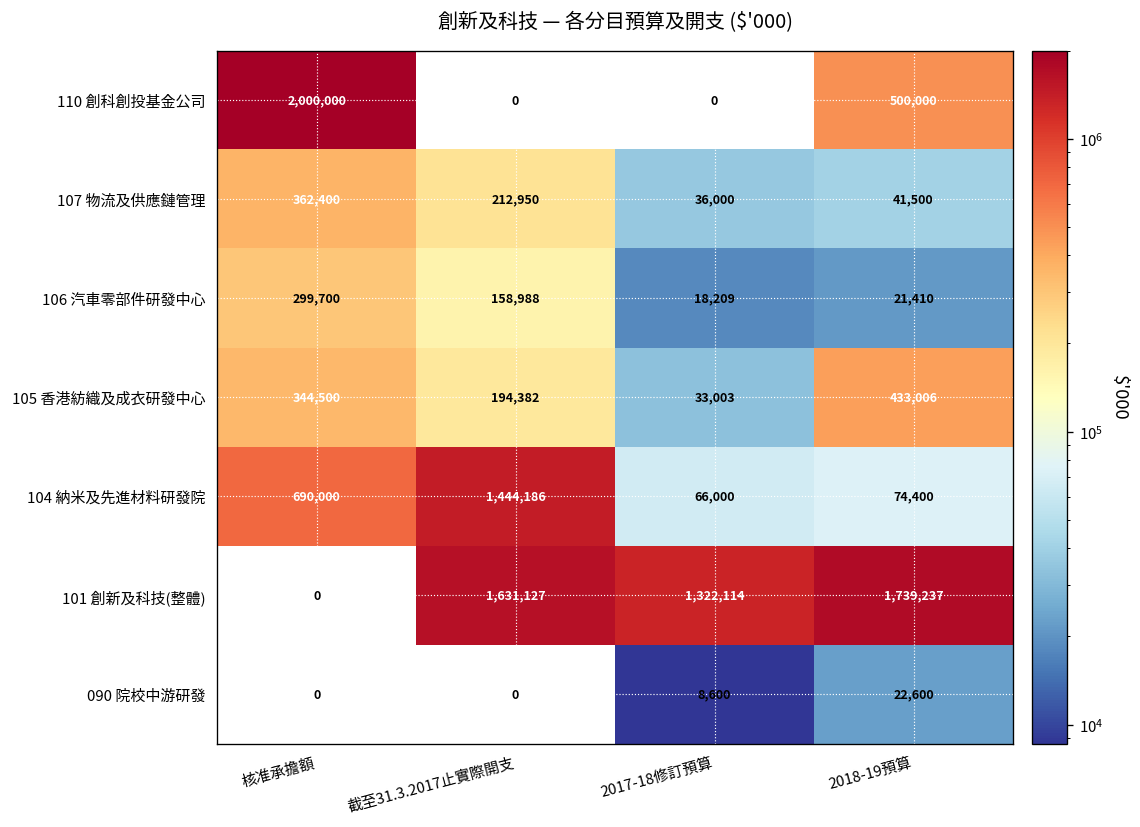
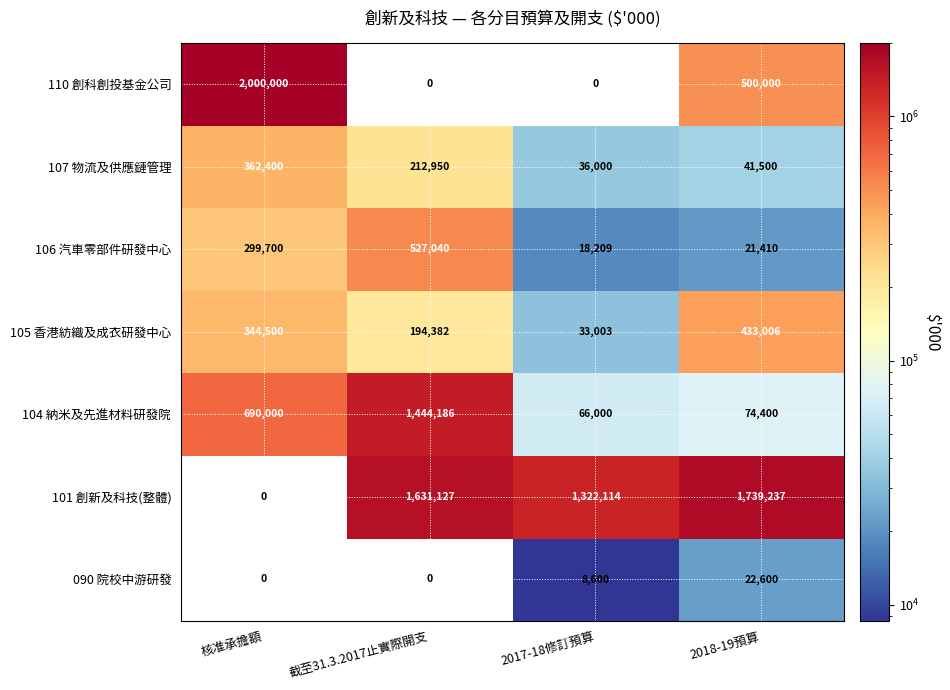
  {
    "110 創科創投基金公司": {
      "核准承擔額": "2,000,000",
      "截至31.3.2017止實際開支": "0",
      "2017-18修訂預算": "0",
      "2018-19預算": "500,000"
    },
    "107 物流及供應鏈管理": {
      "核准承擔額": "362,400",
      "截至31.3.2017止實際開支": "212,950",
      "2017-18修訂預算": "36,000",
      "2018-19預算": "41,500"
    },
    "106 汽車零部件研發中心": {
      "核准承擔額": "299,700",
-     "截至31.3.2017止實際開支": "158,988",
+     "截至31.3.2017止實際開支": "527,040",
      "2017-18修訂預算": "18,209",
      "2018-19預算": "21,410"
    },
    "105 香港紡織及成衣研發中心": {
      "核准承擔額": "344,500",
      "截至31.3.2017止實際開支": "194,382",
      "2017-18修訂預算": "33,003",
      "2018-19預算": "433,006"
    },
    "104 納米及先進材料研發院": {
      "核准承擔額": "690,000",
      "截至31.3.2017止實際開支": "1,444,186",
      "2017-18修訂預算": "66,000",
      "2018-19預算": "74,400"
    },
    "101 創新及科技(整體)": {
      "核准承擔額": "0",
      "截至31.3.2017止實際開支": "1,631,127",
      "2017-18修訂預算": "1,322,114",
      "2018-19預算": "1,739,237"
    },
    "090 院校中游研發": {
      "核准承擔額": "0",
      "截至31.3.2017止實際開支": "0",
      "2017-18修訂預算": "8,600",
      "2018-19預算": "22,600"
    }
  }
